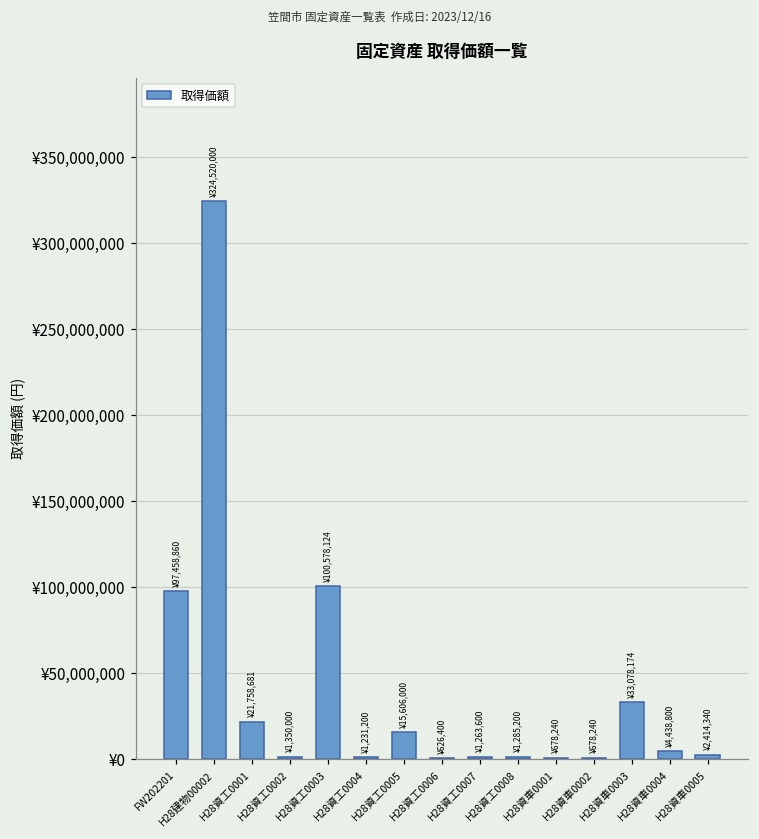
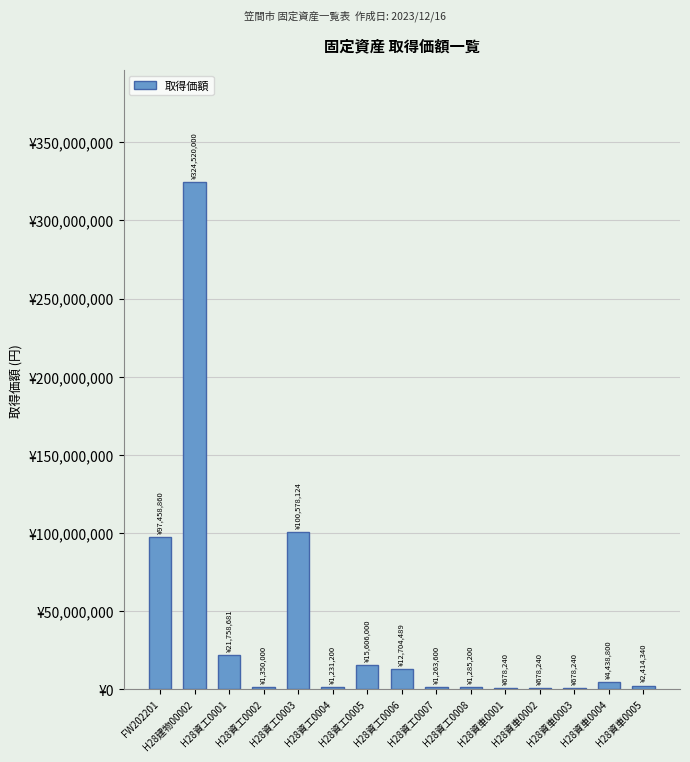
  {
    "FW202201": "¥97,458,860",
    "H28建物00002": "¥324,520,000",
    "H28資工0001": "¥21,758,681",
    "H28資工0002": "¥1,350,000",
    "H28資工0003": "¥100,578,124",
    "H28資工0004": "¥1,231,200",
    "H28資工0005": "¥15,606,000",
-   "H28資工0006": "¥626,400",
+   "H28資工0006": "¥12,704,489",
    "H28資工0007": "¥1,263,600",
    "H28資工0008": "¥1,285,200",
    "H28資車0001": "¥678,240",
    "H28資車0002": "¥678,240",
-   "H28資車0003": "¥33,078,174",
+   "H28資車0003": "¥678,240",
    "H28資車0004": "¥4,438,800",
    "H28資車0005": "¥2,414,340"
  }
